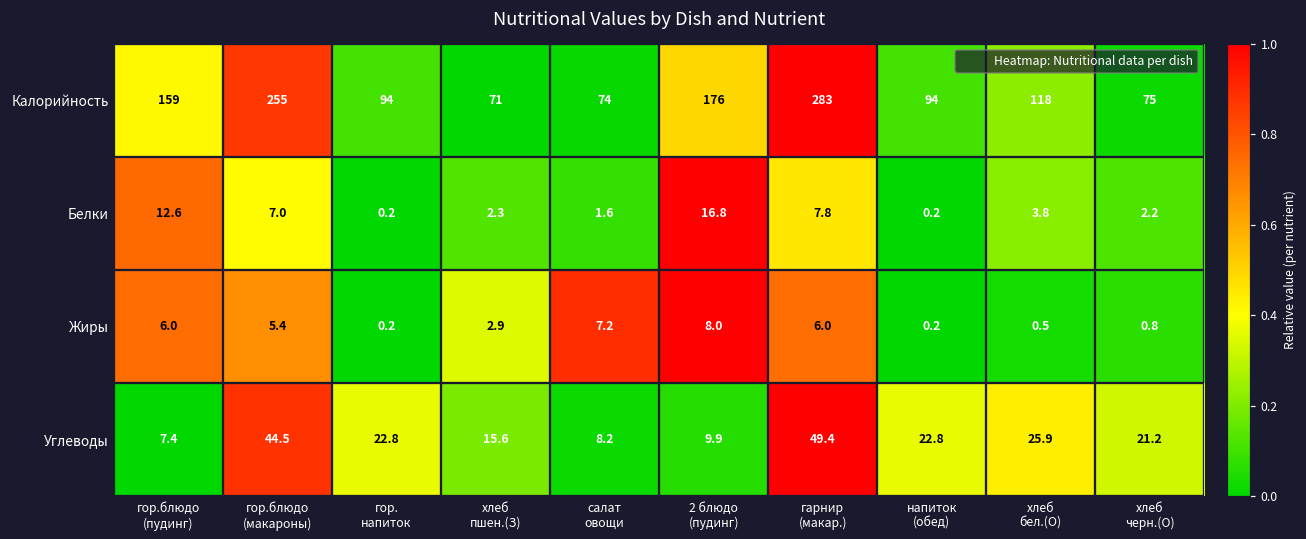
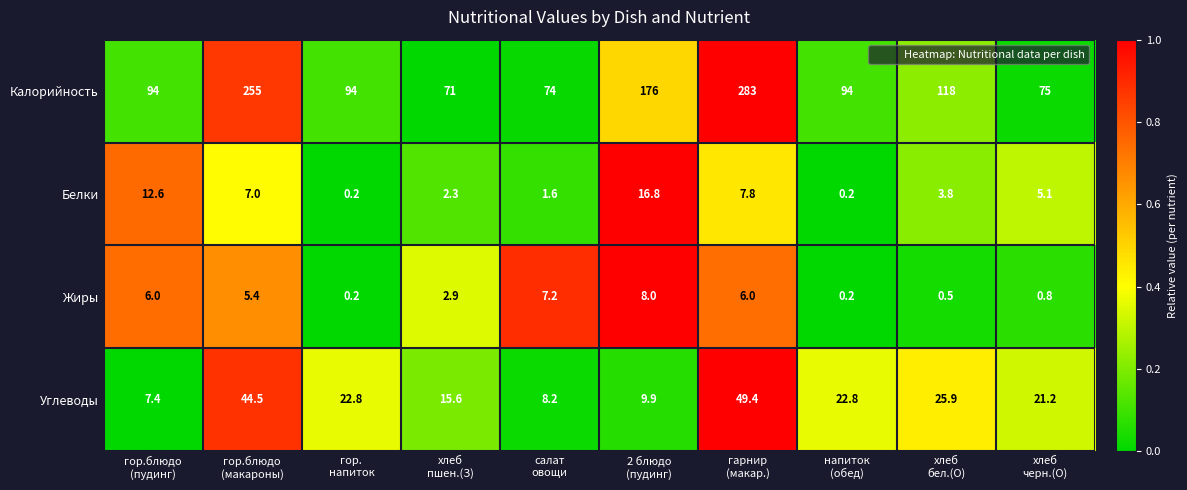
  {
    "Калорийность": {
-     "гор.блюдо (пудинг)": 159,
+     "гор.блюдо (пудинг)": 94,
      "гор.блюдо (макароны)": 255,
      "гор. напиток": 94,
      "хлеб пшен.(З)": 71,
      "салат овощи": 74,
      "2 блюдо (пудинг)": 176,
      "гарнир (макар.)": 283,
      "напиток (обед)": 94,
      "хлеб бел.(О)": 118,
      "хлеб черн.(О)": 75
    },
    "Белки": {
      "гор.блюдо (пудинг)": 12.6,
      "гор.блюдо (макароны)": 7.0,
      "гор. напиток": 0.2,
      "хлеб пшен.(З)": 2.3,
      "салат овощи": 1.6,
      "2 блюдо (пудинг)": 16.8,
      "гарнир (макар.)": 7.8,
      "напиток (обед)": 0.2,
      "хлеб бел.(О)": 3.8,
-     "хлеб черн.(О)": 2.2
+     "хлеб черн.(О)": 5.1
    },
    "Жиры": {
      "гор.блюдо (пудинг)": 6.0,
      "гор.блюдо (макароны)": 5.4,
      "гор. напиток": 0.2,
      "хлеб пшен.(З)": 2.9,
      "салат овощи": 7.2,
      "2 блюдо (пудинг)": 8.0,
      "гарнир (макар.)": 6.0,
      "напиток (обед)": 0.2,
      "хлеб бел.(О)": 0.5,
      "хлеб черн.(О)": 0.8
    },
    "Углеводы": {
      "гор.блюдо (пудинг)": 7.4,
      "гор.блюдо (макароны)": 44.5,
      "гор. напиток": 22.8,
      "хлеб пшен.(З)": 15.6,
      "салат овощи": 8.2,
      "2 блюдо (пудинг)": 9.9,
      "гарнир (макар.)": 49.4,
      "напиток (обед)": 22.8,
      "хлеб бел.(О)": 25.9,
      "хлеб черн.(О)": 21.2
    }
  }
